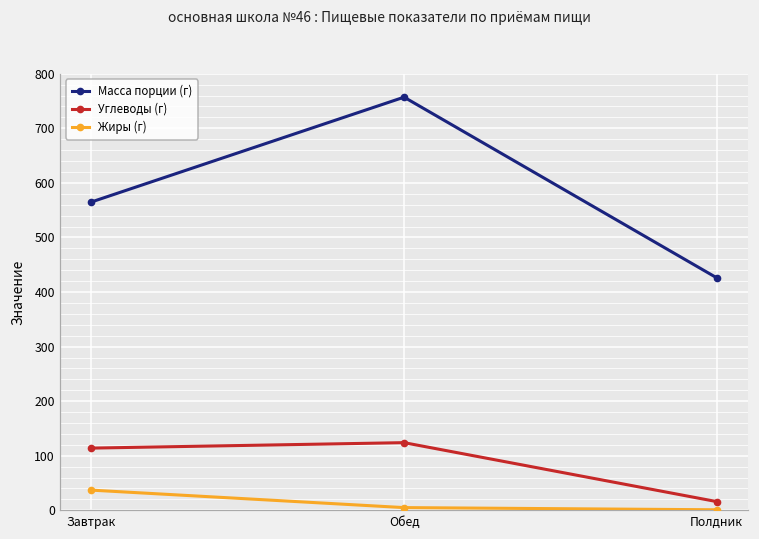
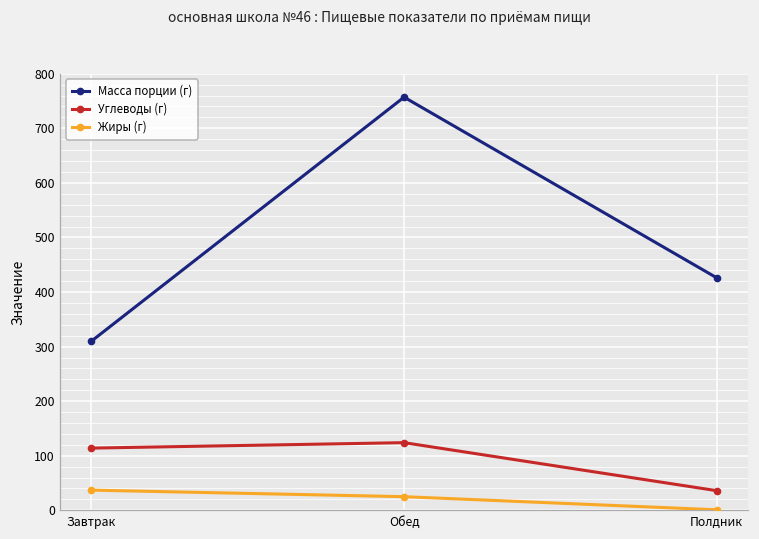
  {
    "Масса порции (г)": {
-     "Завтрак": 570,
+     "Завтрак": 310,
      "Обед": 760,
      "Полдник": 430
    },
    "Углеводы (г)": {
      "Завтрак": 110,
      "Обед": 120,
-     "Полдник": 20
+     "Полдник": 40
    },
    "Жиры (г)": {
      "Завтрак": 40,
-     "Обед": 10,
+     "Обед": 30,
      "Полдник": 0
    }
  }
